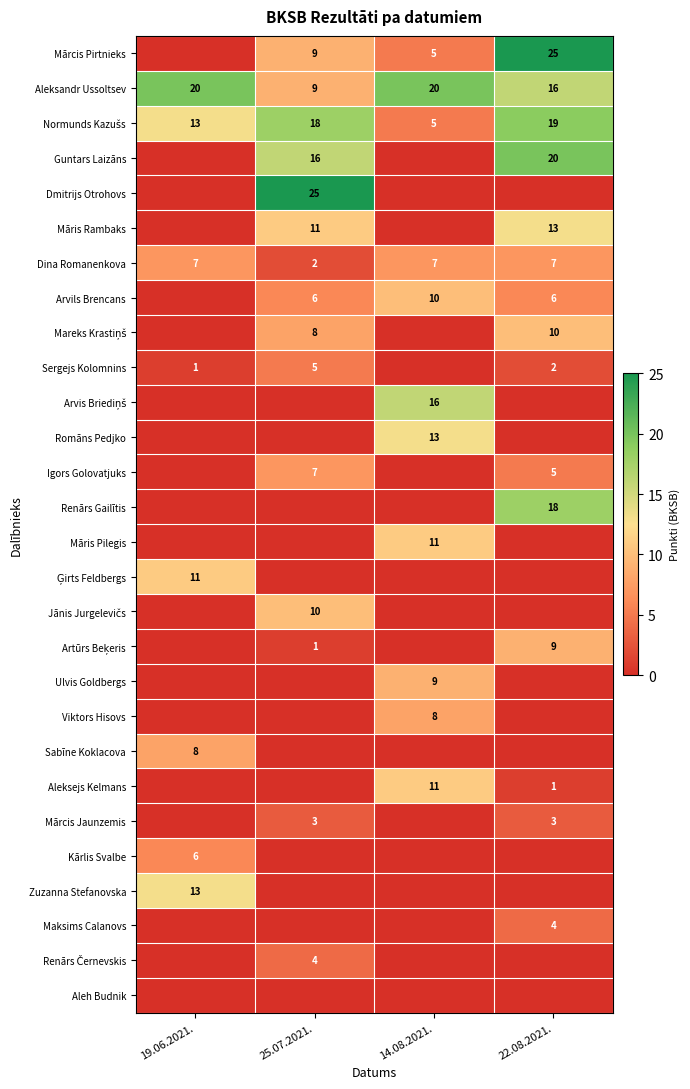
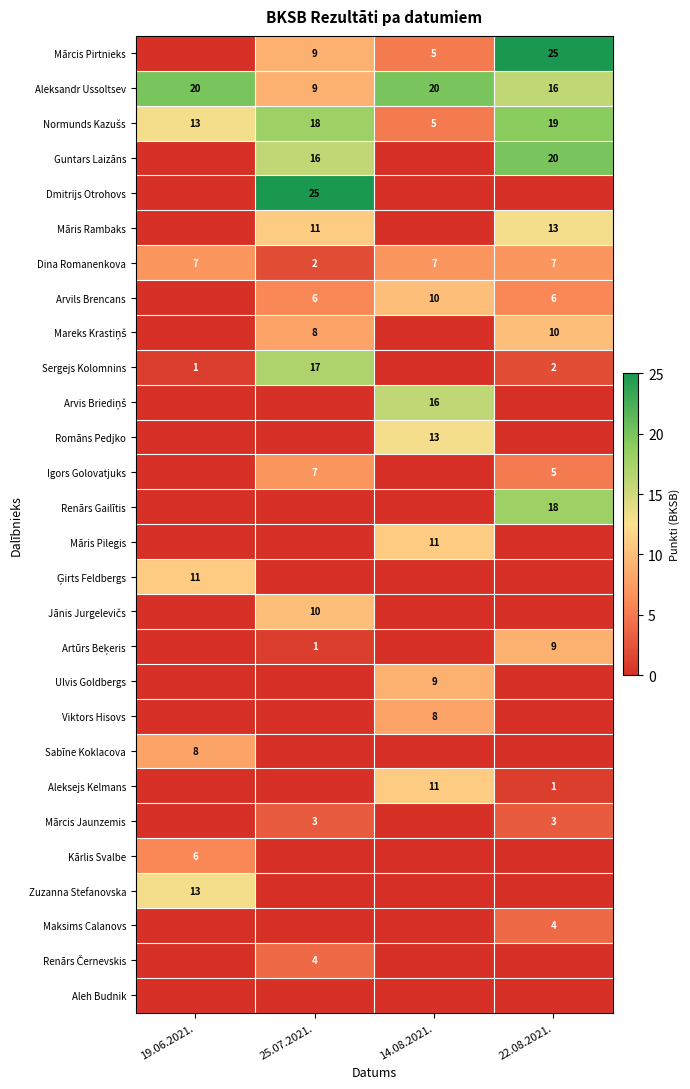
  {
    "Mārcis Pirtnieks": {
      "25.07.2021.": 9,
      "14.08.2021.": 5,
      "22.08.2021.": 25
    },
    "Aleksandr Ussoltsev": {
      "19.06.2021.": 20,
      "25.07.2021.": 9,
      "14.08.2021.": 20,
      "22.08.2021.": 16
    },
    "Normunds Kazušs": {
      "19.06.2021.": 13,
      "25.07.2021.": 18,
      "14.08.2021.": 5,
      "22.08.2021.": 19
    },
    "Guntars Laizāns": {
      "25.07.2021.": 16,
      "22.08.2021.": 20
    },
    "Dmitrijs Otrohovs": {
      "25.07.2021.": 25
    },
    "Māris Rambaks": {
      "25.07.2021.": 11,
      "22.08.2021.": 13
    },
    "Dina Romanenkova": {
      "19.06.2021.": 7,
      "25.07.2021.": 2,
      "14.08.2021.": 7,
      "22.08.2021.": 7
    },
    "Arvils Brencans": {
      "25.07.2021.": 6,
      "14.08.2021.": 10,
      "22.08.2021.": 6
    },
    "Mareks Krastiņš": {
      "25.07.2021.": 8,
      "22.08.2021.": 10
    },
    "Sergejs Kolomnins": {
      "19.06.2021.": 1,
-     "25.07.2021.": 5,
+     "25.07.2021.": 17,
      "22.08.2021.": 2
    },
    "Arvis Briediņš": {
      "14.08.2021.": 16
    },
    "Romāns Pedjko": {
      "14.08.2021.": 13
    },
    "Igors Golovatjuks": {
      "25.07.2021.": 7,
      "22.08.2021.": 5
    },
    "Renārs Gailītis": {
      "22.08.2021.": 18
    },
    "Māris Pilegis": {
      "14.08.2021.": 11
    },
    "Ģirts Feldbergs": {
      "19.06.2021.": 11
    },
    "Jānis Jurgelevičs": {
      "25.07.2021.": 10
    },
    "Artūrs Beķeris": {
      "25.07.2021.": 1,
      "22.08.2021.": 9
    },
    "Ulvis Goldbergs": {
      "14.08.2021.": 9
    },
    "Viktors Hisovs": {
      "14.08.2021.": 8
    },
    "Sabīne Koklacova": {
      "19.06.2021.": 8
    },
    "Aleksejs Kelmans": {
      "14.08.2021.": 11,
      "22.08.2021.": 1
    },
    "Mārcis Jaunzemis": {
      "25.07.2021.": 3,
      "22.08.2021.": 3
    },
    "Kārlis Svalbe": {
      "19.06.2021.": 6
    },
    "Zuzanna Stefanovska": {
      "19.06.2021.": 13
    },
    "Maksims Calanovs": {
      "22.08.2021.": 4
    },
    "Renārs Černevskis": {
      "25.07.2021.": 4
    }
  }
